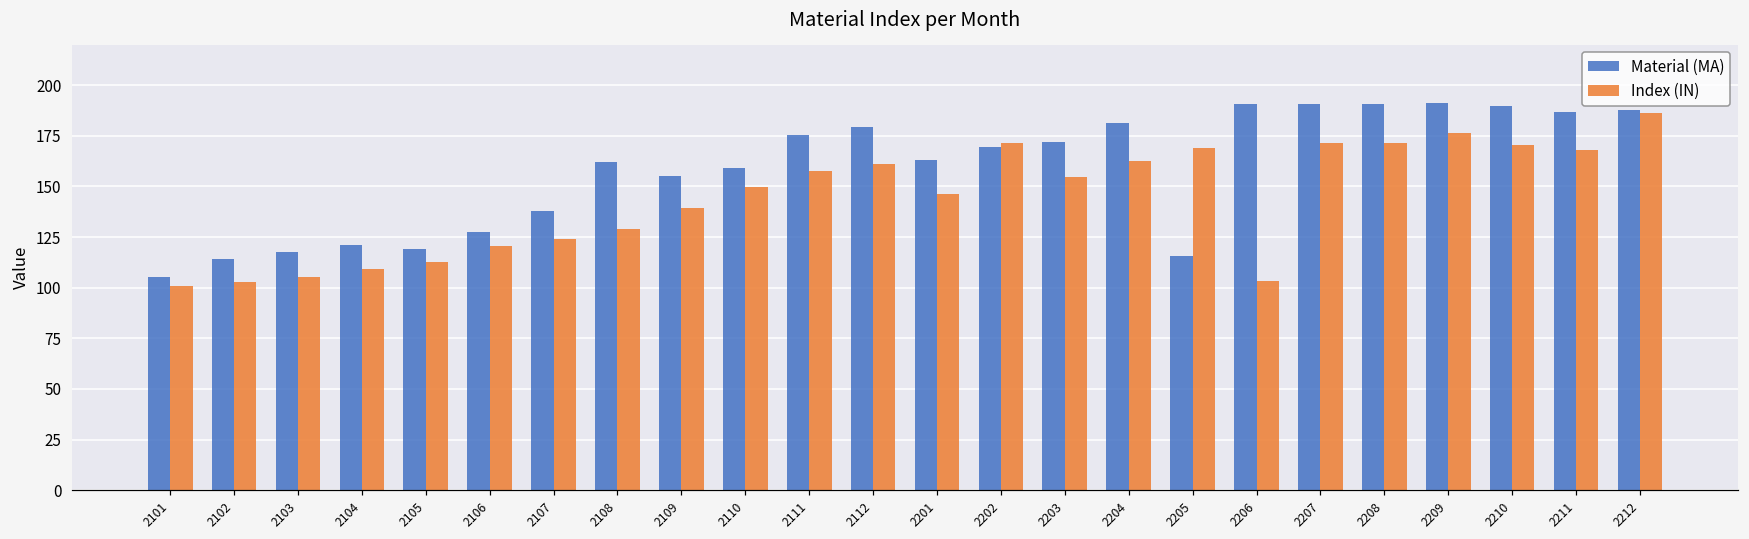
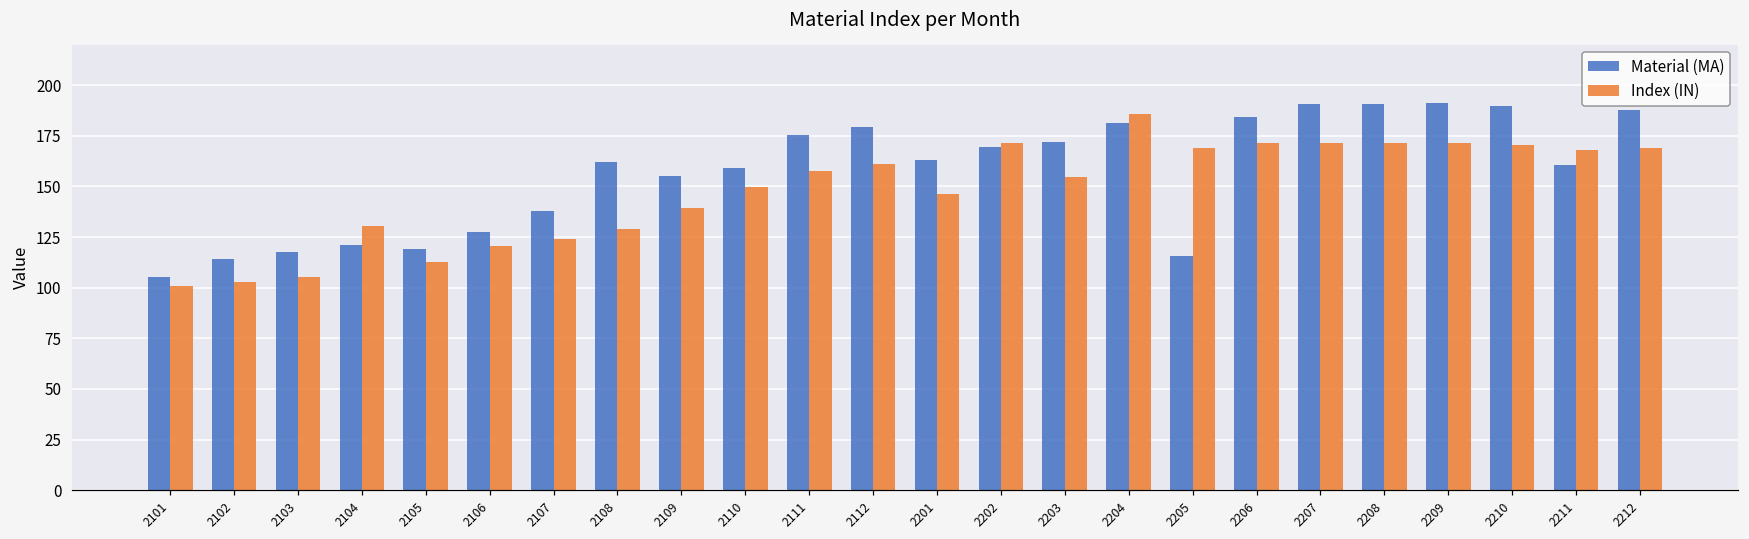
  {
    "Material (MA)": {
      "2101": 106,
      "2102": 114,
      "2103": 117,
      "2104": 121,
      "2105": 119,
      "2106": 128,
      "2107": 138,
      "2108": 162,
      "2109": 155,
      "2110": 159,
      "2111": 175,
      "2112": 180,
      "2201": 163,
      "2202": 169,
      "2203": 172,
      "2204": 181,
      "2205": 116,
-     "2206": 191,
+     "2206": 184,
      "2207": 191,
      "2208": 191,
      "2209": 191,
      "2210": 190,
-     "2211": 187,
+     "2211": 161,
      "2212": 188
    },
    "Index (IN)": {
      "2101": 101,
      "2102": 103,
      "2103": 106,
-     "2104": 109,
+     "2104": 131,
      "2105": 113,
      "2106": 121,
      "2107": 124,
      "2108": 129,
      "2109": 139,
      "2110": 150,
      "2111": 158,
      "2112": 161,
      "2201": 146,
      "2202": 172,
      "2203": 155,
-     "2204": 163,
+     "2204": 186,
      "2205": 169,
-     "2206": 104,
+     "2206": 171,
      "2207": 171,
      "2208": 171,
-     "2209": 177,
+     "2209": 172,
      "2210": 171,
      "2211": 168,
-     "2212": 186
+     "2212": 169
    }
  }
